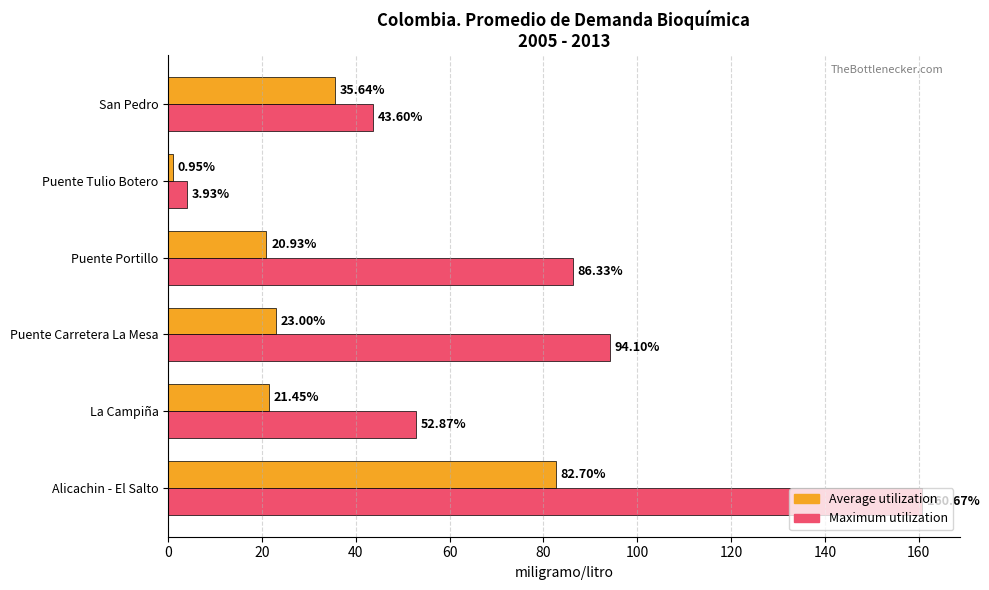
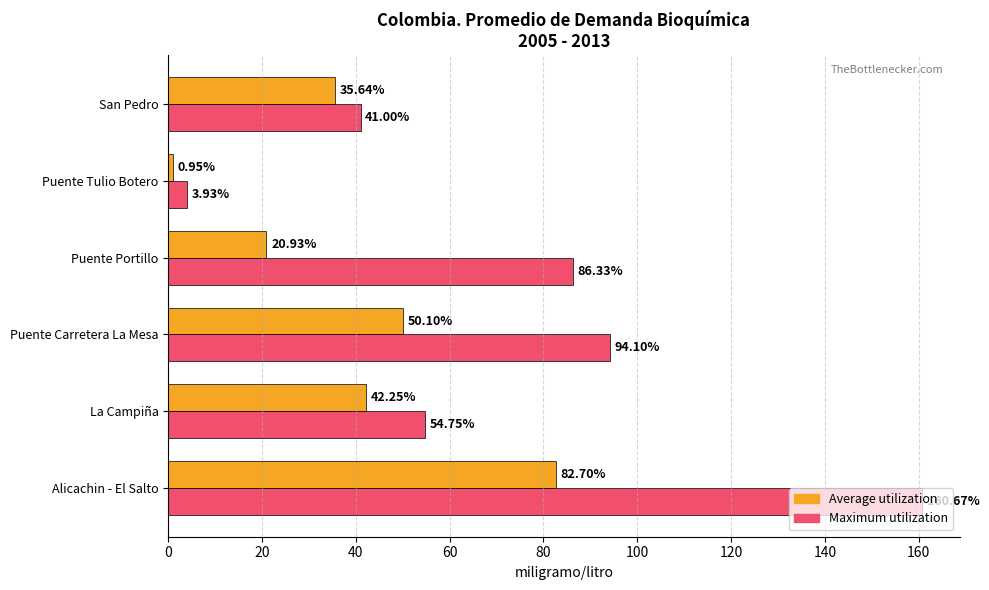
  {
    "Average utilization": {
      "San Pedro": "35.64%",
      "Puente Tulio Botero": "0.95%",
      "Puente Portillo": "20.93%",
-     "Puente Carretera La Mesa": "23.00%",
-     "La Campiña": "21.45%",
+     "Puente Carretera La Mesa": "50.10%",
+     "La Campiña": "42.25%",
      "Alicachin - El Salto": "82.70%"
    },
    "Maximum utilization": {
-     "San Pedro": "43.60%",
+     "San Pedro": "41.00%",
      "Puente Tulio Botero": "3.93%",
      "Puente Portillo": "86.33%",
      "Puente Carretera La Mesa": "94.10%",
-     "La Campiña": "52.87%"
+     "La Campiña": "54.75%"
    }
  }
